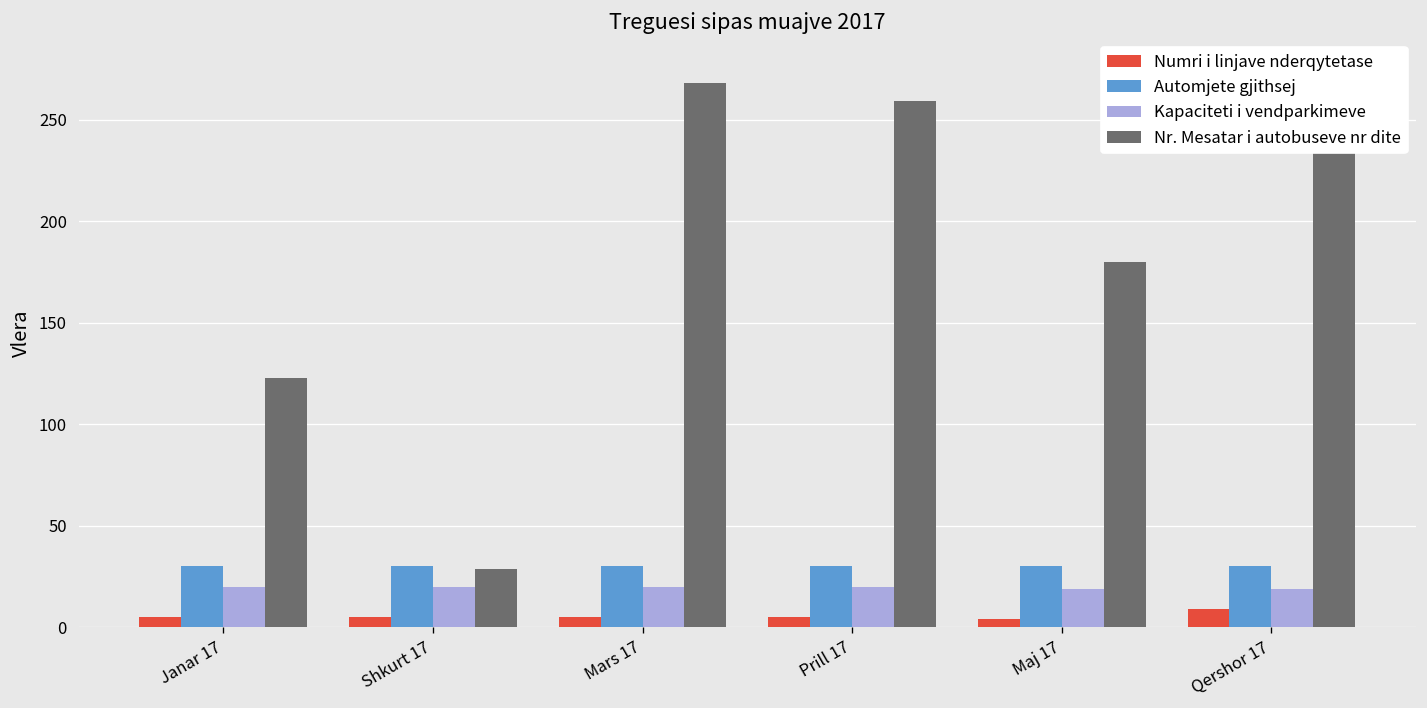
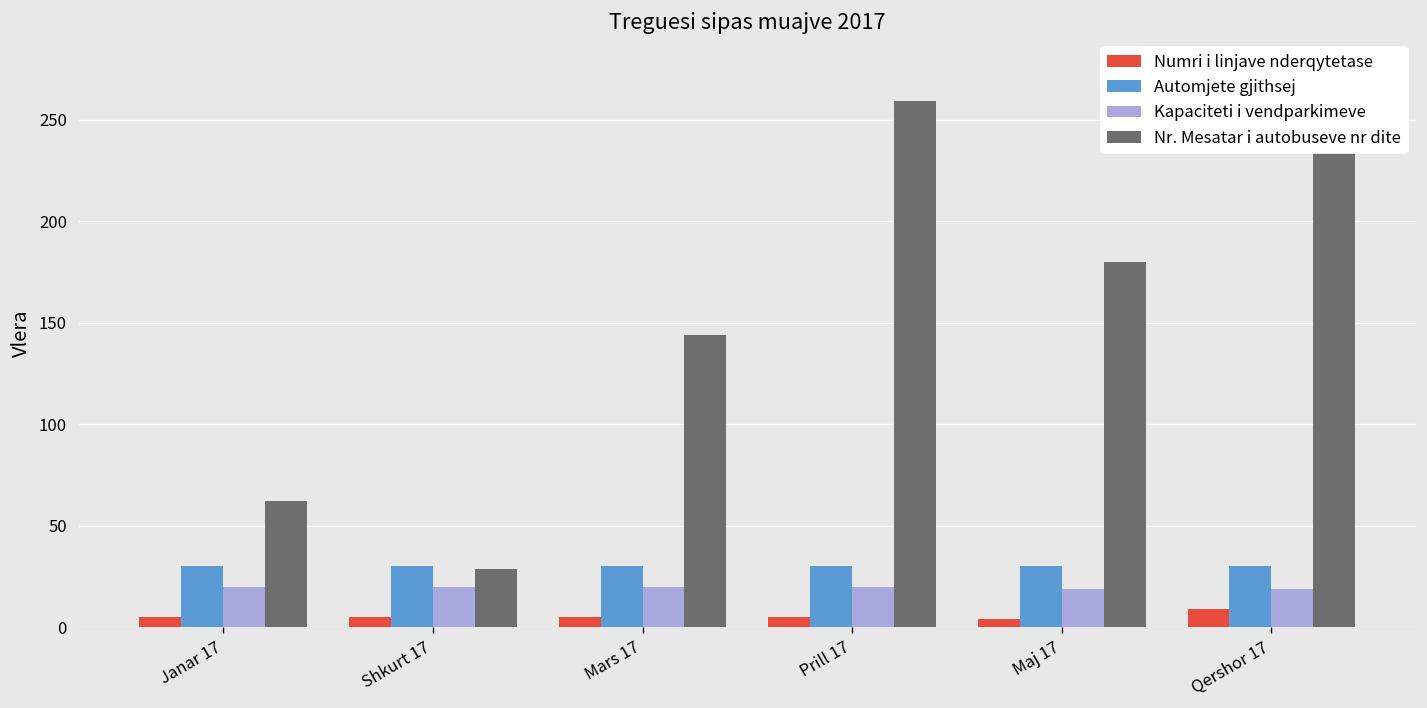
  {
    "Numri i linjave nderqytetase": {
      "Janar 17": 5,
      "Shkurt 17": 5,
      "Mars 17": 5,
      "Prill 17": 5,
      "Maj 17": 4,
      "Qershor 17": 9
    },
    "Automjete gjithsej": {
      "Janar 17": 30,
      "Shkurt 17": 30,
      "Mars 17": 30,
      "Prill 17": 30,
      "Maj 17": 30,
      "Qershor 17": 30
    },
    "Kapaciteti i vendparkimeve": {
      "Janar 17": 20,
      "Shkurt 17": 20,
      "Mars 17": 20,
      "Prill 17": 20,
      "Maj 17": 19,
      "Qershor 17": 19
    },
    "Nr. Mesatar i autobuseve nr dite": {
-     "Janar 17": 123,
+     "Janar 17": 62,
      "Shkurt 17": 29,
-     "Mars 17": 268,
+     "Mars 17": 144,
      "Prill 17": 259,
      "Maj 17": 180
    }
  }
